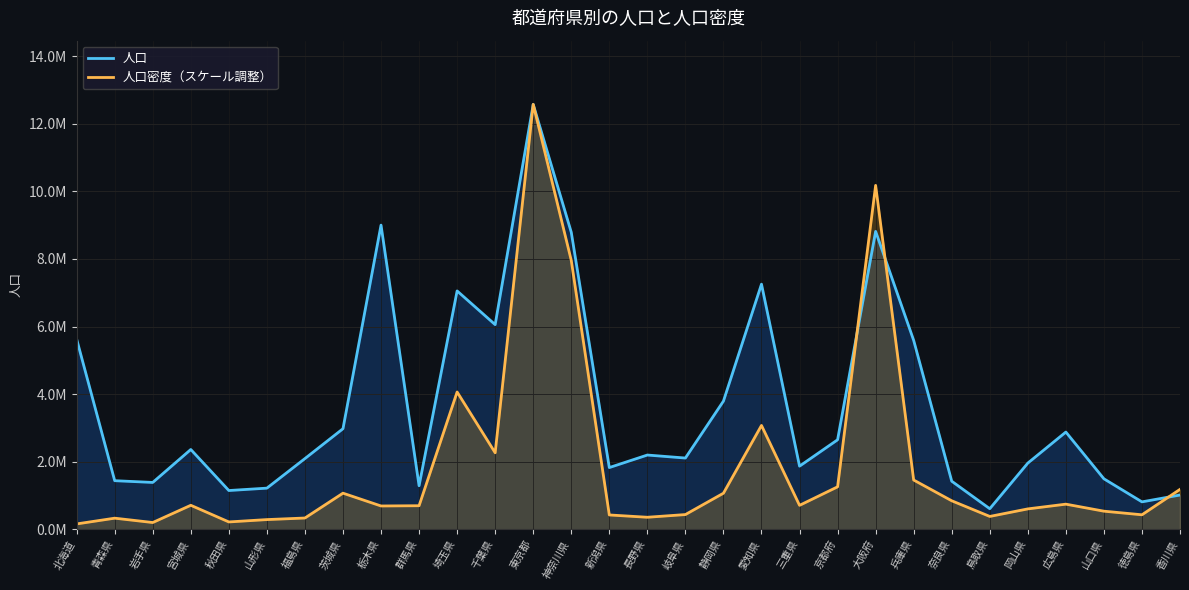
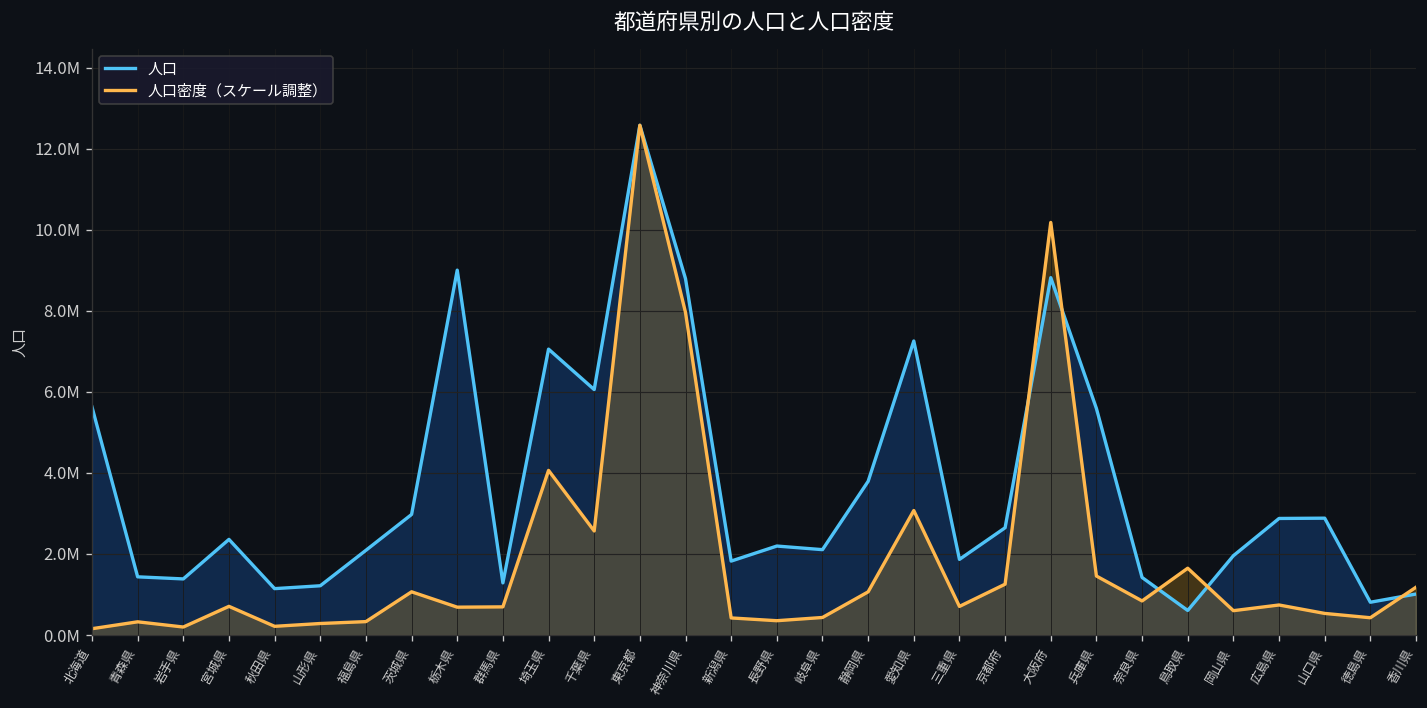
  {
    "人口": {
      "北海道": 5600000,
      "青森県": 1400000,
      "岩手県": 1400000,
      "宮城県": 2400000,
      "秋田県": 1100000,
      "山形県": 1200000,
      "福島県": 2100000,
      "茨城県": 3000000,
      "栃木県": 9000000,
      "群馬県": 1300000,
      "埼玉県": 7100000,
      "千葉県": 6100000,
      "神奈川県": 8800000,
      "新潟県": 1800000,
      "長野県": 2200000,
      "岐阜県": 2100000,
      "静岡県": 3800000,
      "愛知県": 7300000,
      "三重県": 1900000,
      "京都府": 2600000,
      "大阪府": 8800000,
      "兵庫県": 5600000,
      "奈良県": 1400000,
      "鳥取県": 600000,
      "岡山県": 2000000,
      "広島県": 2900000,
-     "山口県": 1500000,
+     "山口県": 2900000,
      "徳島県": 800000,
      "香川県": 1000000
    },
    "人口密度（スケール調整）": {
      "北海道": 200000,
      "青森県": 300000,
      "岩手県": 200000,
      "宮城県": 700000,
      "秋田県": 200000,
      "山形県": 300000,
      "福島県": 300000,
      "茨城県": 1100000,
      "栃木県": 700000,
      "群馬県": 700000,
      "埼玉県": 4100000,
-     "千葉県": 2300000,
+     "千葉県": 2600000,
      "神奈川県": 8000000,
      "新潟県": 400000,
      "長野県": 400000,
      "岐阜県": 400000,
      "静岡県": 1100000,
      "愛知県": 3100000,
      "三重県": 700000,
      "京都府": 1300000,
      "大阪府": 10200000,
      "兵庫県": 1500000,
      "奈良県": 800000,
-     "鳥取県": 400000,
+     "鳥取県": 1600000,
      "岡山県": 600000,
      "広島県": 700000,
      "山口県": 500000,
      "徳島県": 400000,
      "香川県": 1200000
    }
  }
